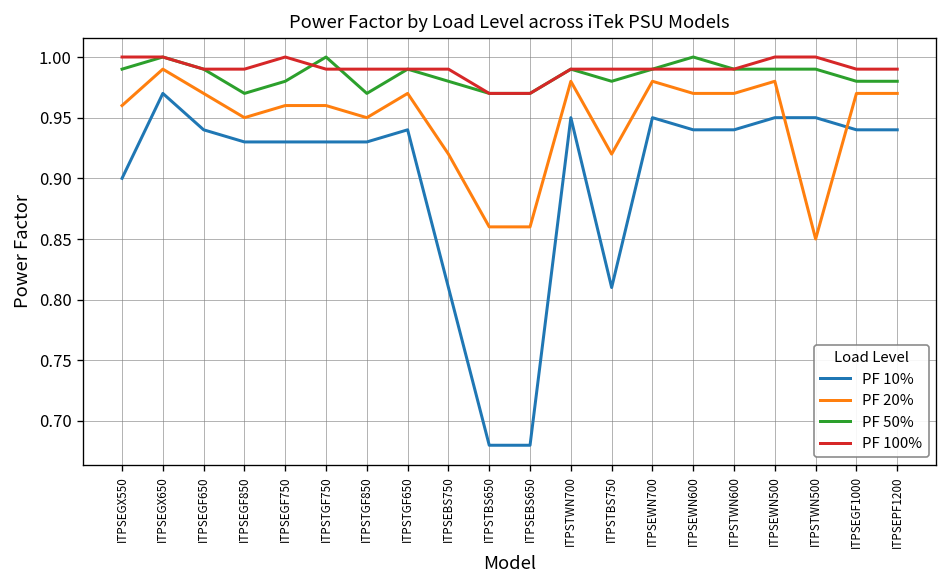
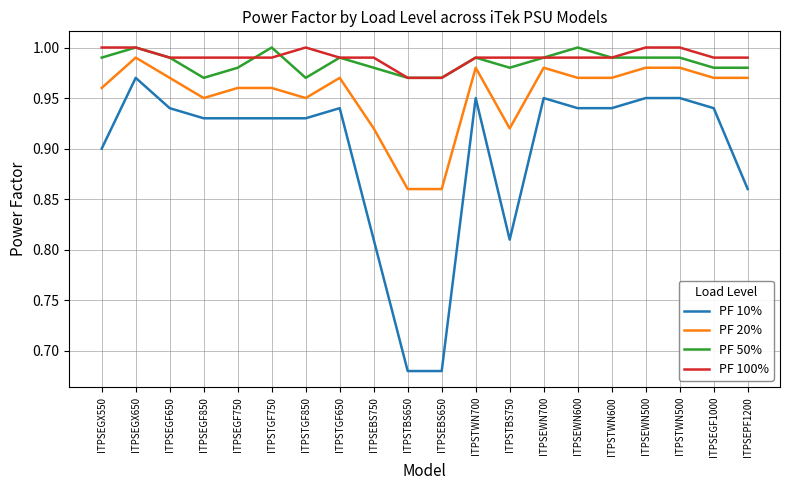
  {
    "PF 10%": {
      "ITPSEGX550": 0.90,
      "ITPSEGX650": 0.97,
      "ITPSEGF650": 0.94,
      "ITPSEGF850": 0.93,
      "ITPSEGF750": 0.93,
      "ITPSTGF750": 0.93,
      "ITPSTGF850": 0.93,
      "ITPSTGF650": 0.94,
      "ITPSEBS750": 0.81,
      "ITPSTBS650": 0.68,
      "ITPSEBS650": 0.68,
      "ITPSTWN700": 0.95,
      "ITPSTBS750": 0.81,
      "ITPSEWN700": 0.95,
      "ITPSEWN600": 0.94,
      "ITPSTWN600": 0.94,
      "ITPSEWN500": 0.95,
      "ITPSTWN500": 0.95,
      "ITPSEGF1000": 0.94,
-     "ITPSEPF1200": 0.94
+     "ITPSEPF1200": 0.86
    },
    "PF 20%": {
      "ITPSEGX550": 0.96,
      "ITPSEGX650": 0.99,
      "ITPSEGF650": 0.97,
      "ITPSEGF850": 0.95,
      "ITPSEGF750": 0.96,
      "ITPSTGF750": 0.96,
      "ITPSTGF850": 0.95,
      "ITPSTGF650": 0.97,
      "ITPSEBS750": 0.92,
      "ITPSTBS650": 0.86,
      "ITPSEBS650": 0.86,
      "ITPSTWN700": 0.98,
      "ITPSTBS750": 0.92,
      "ITPSEWN700": 0.98,
      "ITPSEWN600": 0.97,
      "ITPSTWN600": 0.97,
      "ITPSEWN500": 0.98,
-     "ITPSTWN500": 0.85,
+     "ITPSTWN500": 0.98,
      "ITPSEGF1000": 0.97,
      "ITPSEPF1200": 0.97
    },
    "PF 50%": {
      "ITPSEGX550": 0.99,
      "ITPSEGF850": 0.97,
      "ITPSEGF750": 0.98,
      "ITPSTGF750": 1.00,
      "ITPSTGF850": 0.97,
      "ITPSEBS750": 0.98,
      "ITPSTBS750": 0.98,
      "ITPSEWN600": 1.00,
      "ITPSEWN500": 0.99,
      "ITPSTWN500": 0.99,
      "ITPSEGF1000": 0.98,
      "ITPSEPF1200": 0.98
    },
    "PF 100%": {
      "ITPSEGX550": 1.00,
      "ITPSEGF850": 0.99,
-     "ITPSEGF750": 1.00,
+     "ITPSEGF750": 0.99,
      "ITPSTGF750": 0.99,
-     "ITPSTGF850": 0.99,
+     "ITPSTGF850": 1.00,
      "ITPSEBS750": 0.99,
      "ITPSTBS750": 0.99,
      "ITPSEWN600": 0.99,
      "ITPSEWN500": 1.00,
      "ITPSTWN500": 1.00,
      "ITPSEGF1000": 0.99,
      "ITPSEPF1200": 0.99
    }
  }
